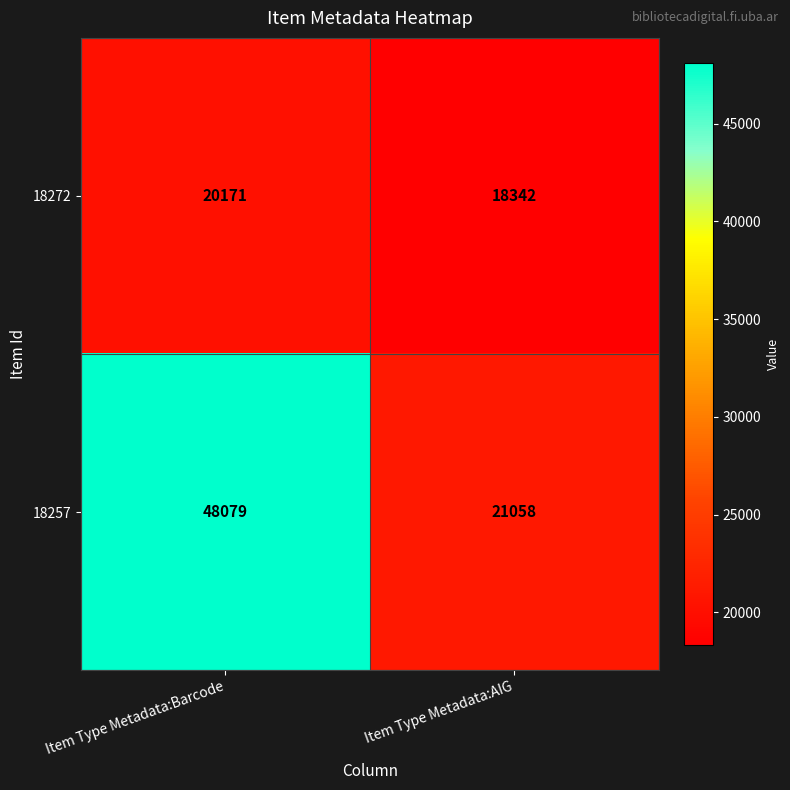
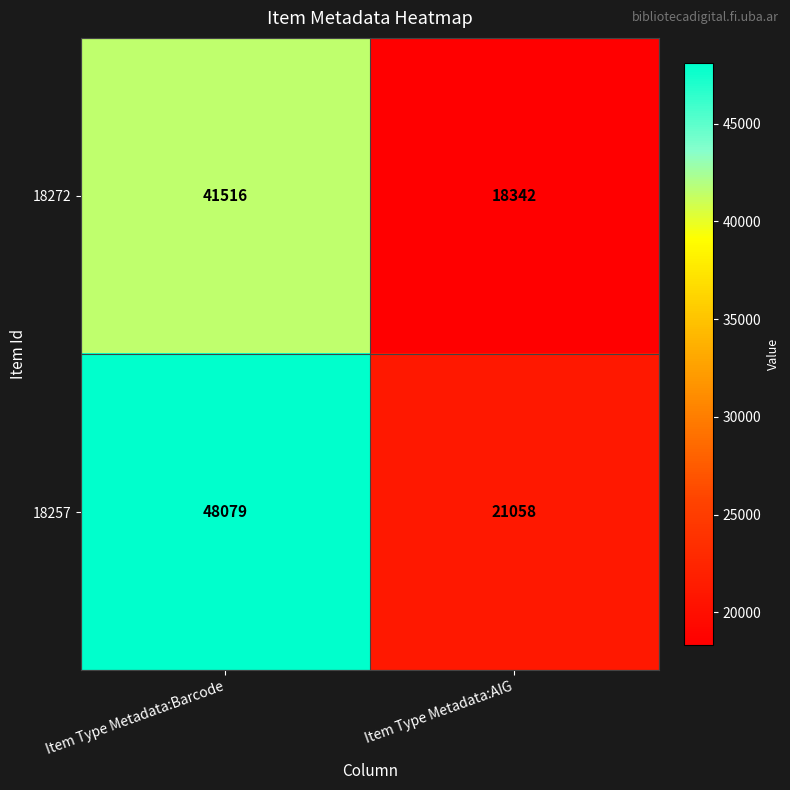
  {
    "18272": {
-     "Item Type Metadata:Barcode": 20171,
+     "Item Type Metadata:Barcode": 41516,
      "Item Type Metadata:AIG": 18342
    },
    "18257": {
      "Item Type Metadata:Barcode": 48079,
      "Item Type Metadata:AIG": 21058
    }
  }
